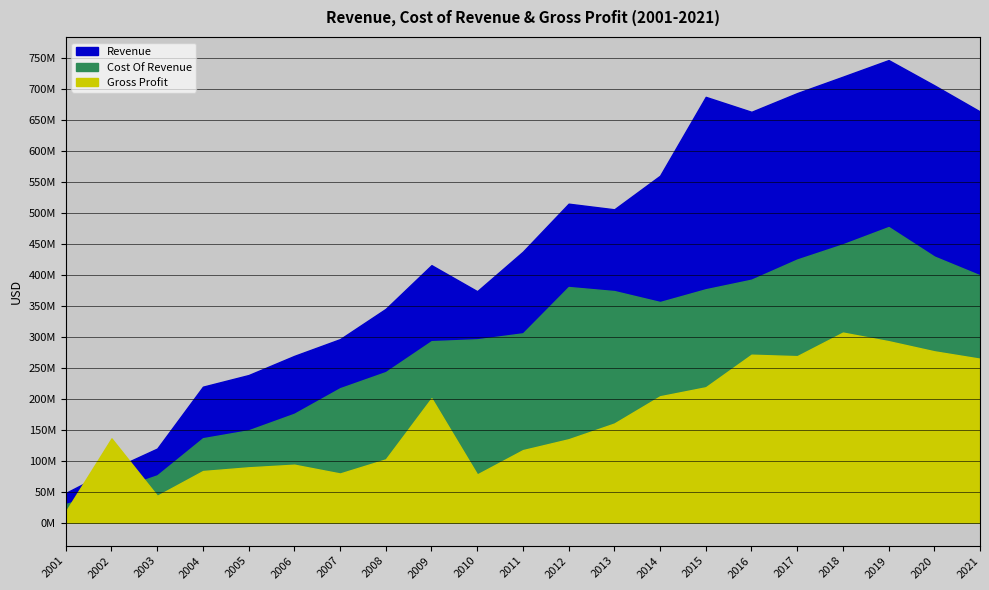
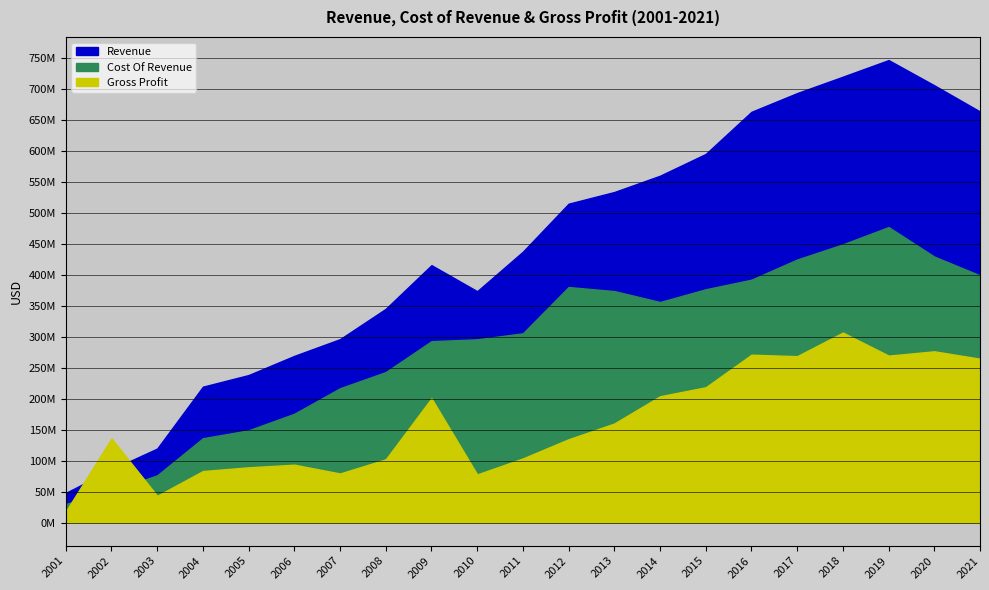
  {
    "Revenue": {
      "2001": 50000000,
      "2002": 90000000,
      "2003": 120000000,
      "2004": 220000000,
      "2005": 240000000,
      "2006": 270000000,
      "2007": 300000000,
      "2008": 340000000,
      "2009": 420000000,
      "2010": 370000000,
      "2011": 440000000,
      "2012": 510000000,
-     "2013": 510000000,
+     "2013": 530000000,
      "2014": 560000000,
-     "2015": 690000000,
+     "2015": 590000000,
      "2016": 660000000,
      "2017": 690000000,
      "2018": 720000000,
      "2019": 750000000,
      "2020": 710000000,
      "2021": 660000000
    },
    "Cost Of Revenue": {
      "2001": 30000000,
      "2002": 50000000,
      "2003": 80000000,
      "2004": 140000000,
      "2005": 150000000,
      "2006": 180000000,
      "2007": 220000000,
      "2008": 240000000,
      "2009": 290000000,
      "2010": 300000000,
      "2011": 310000000,
      "2012": 380000000,
      "2013": 370000000,
      "2014": 360000000,
      "2015": 380000000,
      "2016": 390000000,
      "2017": 420000000,
      "2018": 450000000,
      "2019": 480000000,
      "2020": 430000000,
      "2021": 400000000
    },
    "Gross Profit": {
      "2001": 20000000,
      "2002": 140000000,
      "2003": 40000000,
      "2004": 80000000,
      "2005": 90000000,
      "2006": 90000000,
      "2007": 80000000,
      "2008": 100000000,
      "2009": 200000000,
      "2010": 80000000,
-     "2011": 120000000,
+     "2011": 100000000,
      "2012": 130000000,
      "2013": 160000000,
      "2014": 200000000,
      "2015": 220000000,
      "2016": 270000000,
      "2017": 270000000,
      "2018": 310000000,
-     "2019": 290000000,
+     "2019": 270000000,
      "2020": 280000000,
      "2021": 260000000
    }
  }
